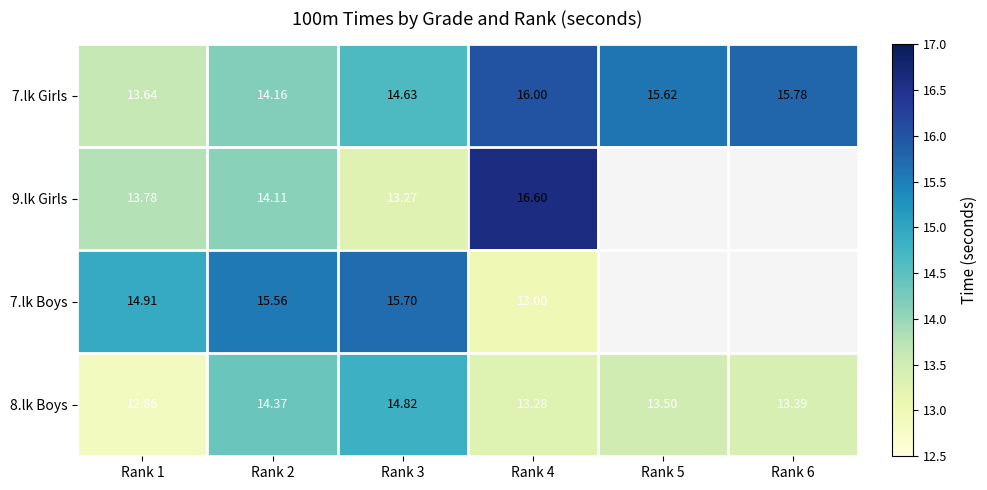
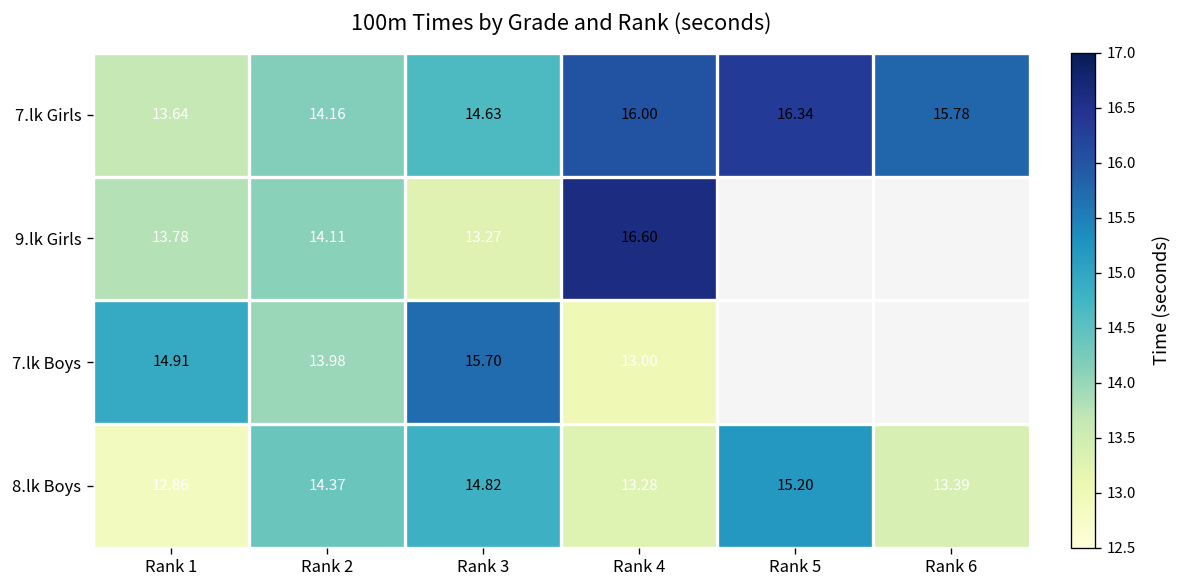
  {
    "7.lk Girls": {
      "Rank 1": 13.64,
      "Rank 2": 14.16,
      "Rank 3": 14.63,
      "Rank 4": 16.00,
-     "Rank 5": 15.62,
+     "Rank 5": 16.34,
      "Rank 6": 15.78
    },
    "9.lk Girls": {
      "Rank 1": 13.78,
      "Rank 2": 14.11,
      "Rank 3": 13.27,
      "Rank 4": 16.60
    },
    "7.lk Boys": {
      "Rank 1": 14.91,
-     "Rank 2": 15.56,
+     "Rank 2": 13.98,
      "Rank 3": 15.70,
      "Rank 4": 13.00
    },
    "8.lk Boys": {
      "Rank 1": 12.86,
      "Rank 2": 14.37,
      "Rank 3": 14.82,
      "Rank 4": 13.28,
-     "Rank 5": 13.50,
+     "Rank 5": 15.20,
      "Rank 6": 13.39
    }
  }
